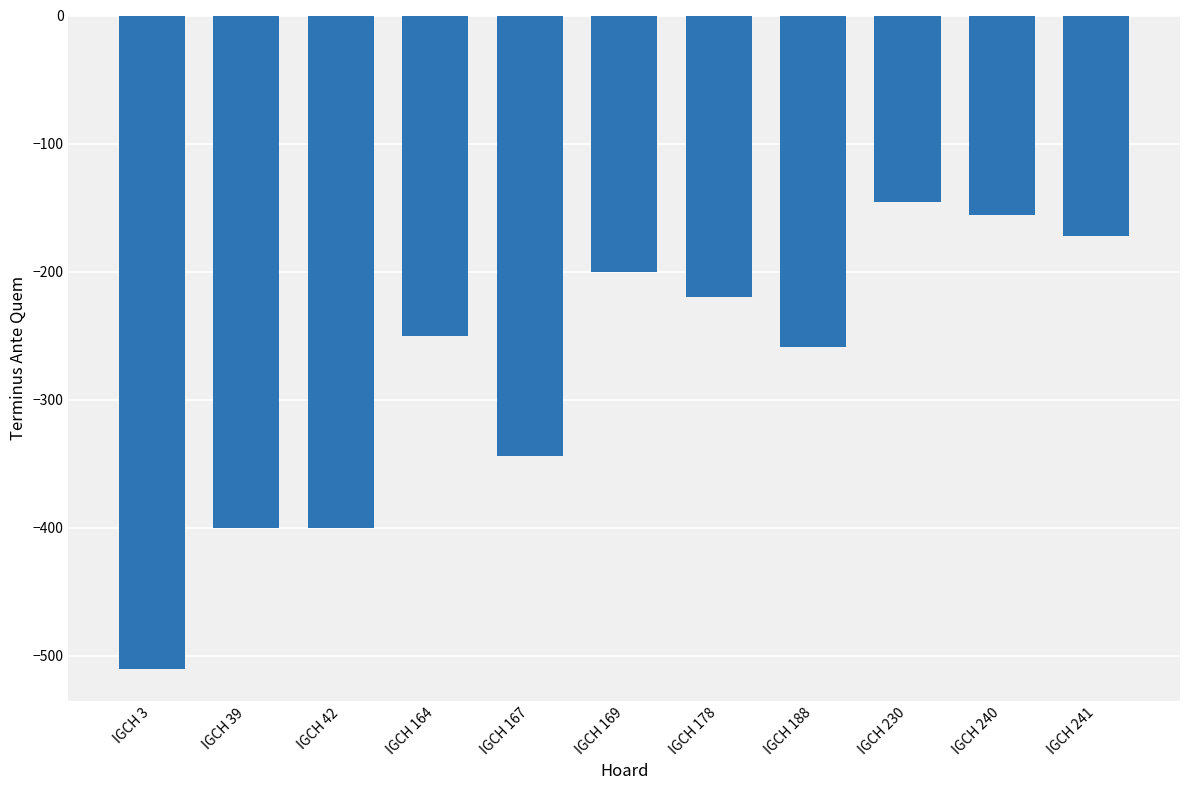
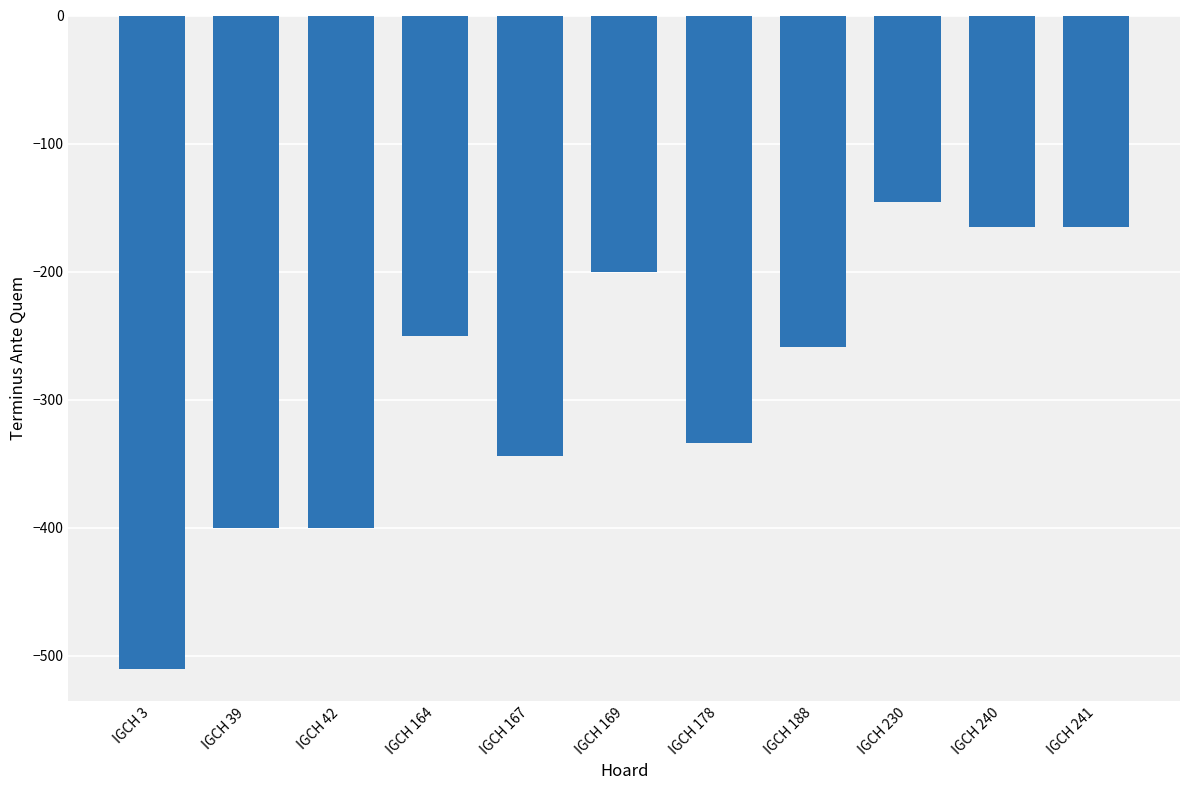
  {
    "IGCH 3": -510,
    "IGCH 39": -400,
    "IGCH 42": -400,
    "IGCH 164": -250,
    "IGCH 167": -344,
    "IGCH 169": -200,
-   "IGCH 178": -220,
+   "IGCH 178": -334,
    "IGCH 188": -259,
    "IGCH 230": -146,
-   "IGCH 240": -156,
-   "IGCH 241": -172
+   "IGCH 240": -165,
+   "IGCH 241": -165
  }
